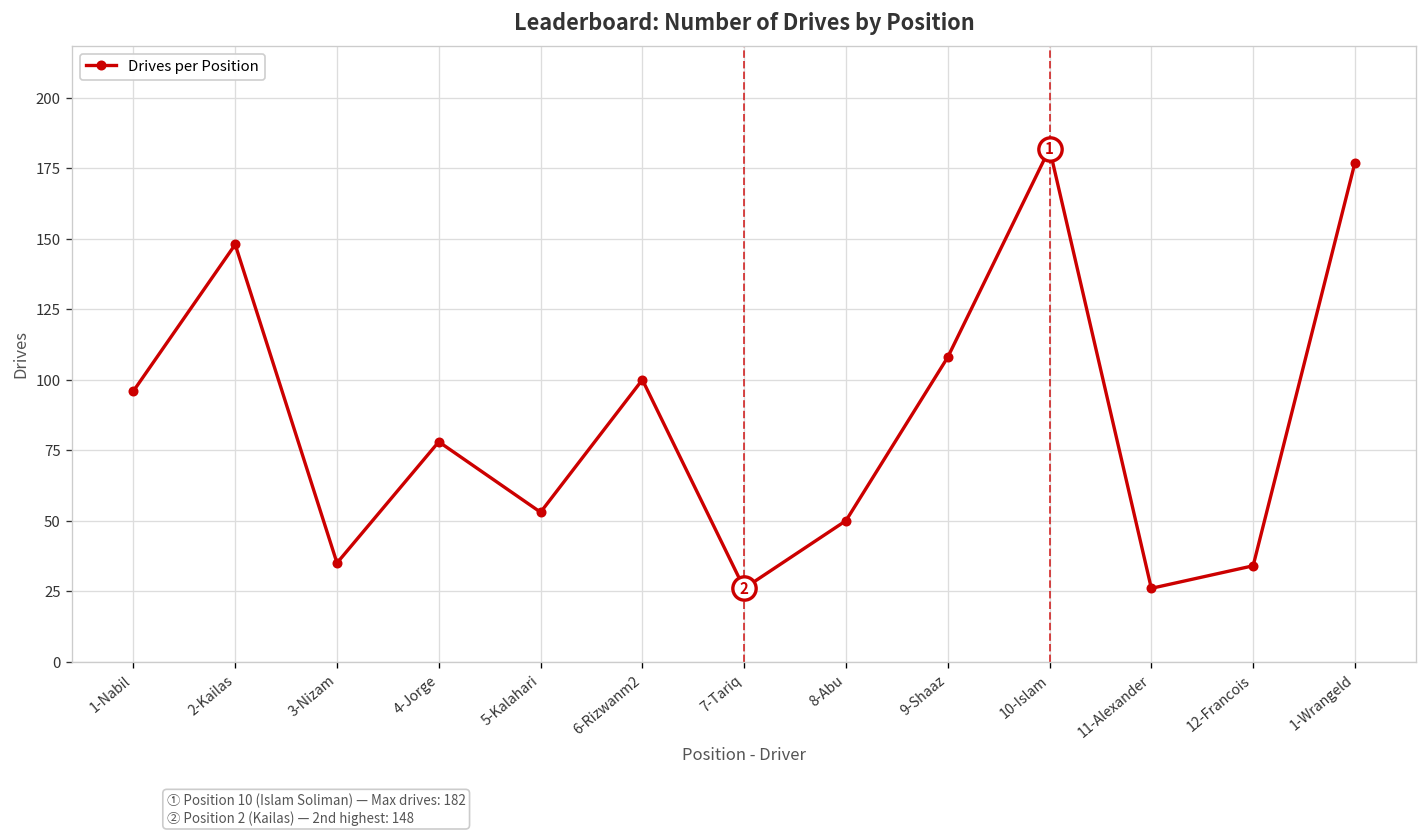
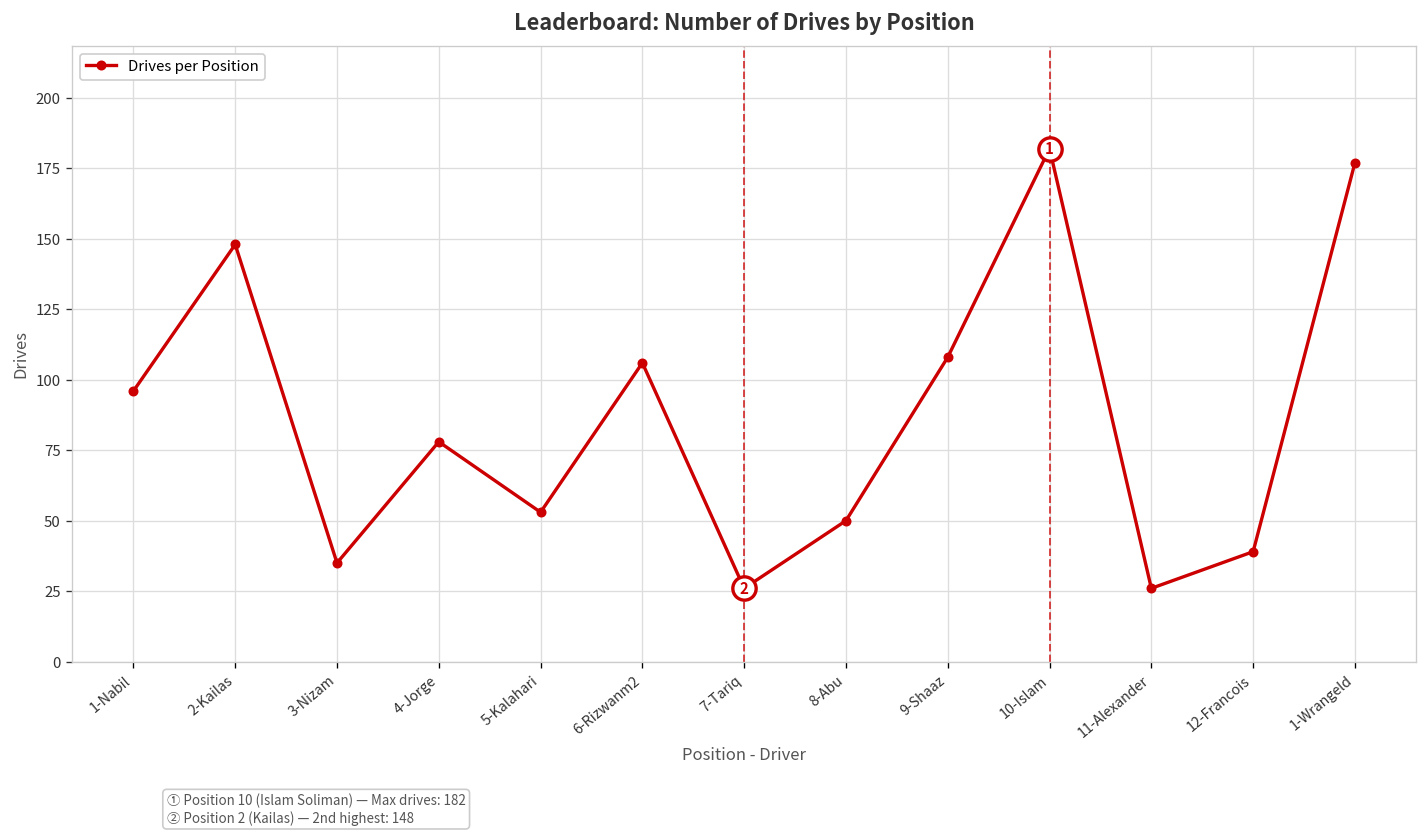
  {
    "Drives per Position": {
      "1-Nabil": 96,
      "2-Kailas": 148,
      "3-Nizam": 35,
      "4-Jorge": 78,
      "5-Kalahari": 53,
-     "6-Rizwanm2": 100,
+     "6-Rizwanm2": 106,
      "8-Abu": 50,
      "9-Shaaz": 108,
      "11-Alexander": 26,
-     "12-Francois": 34,
+     "12-Francois": 39,
      "1-Wrangeld": 177
    }
  }
